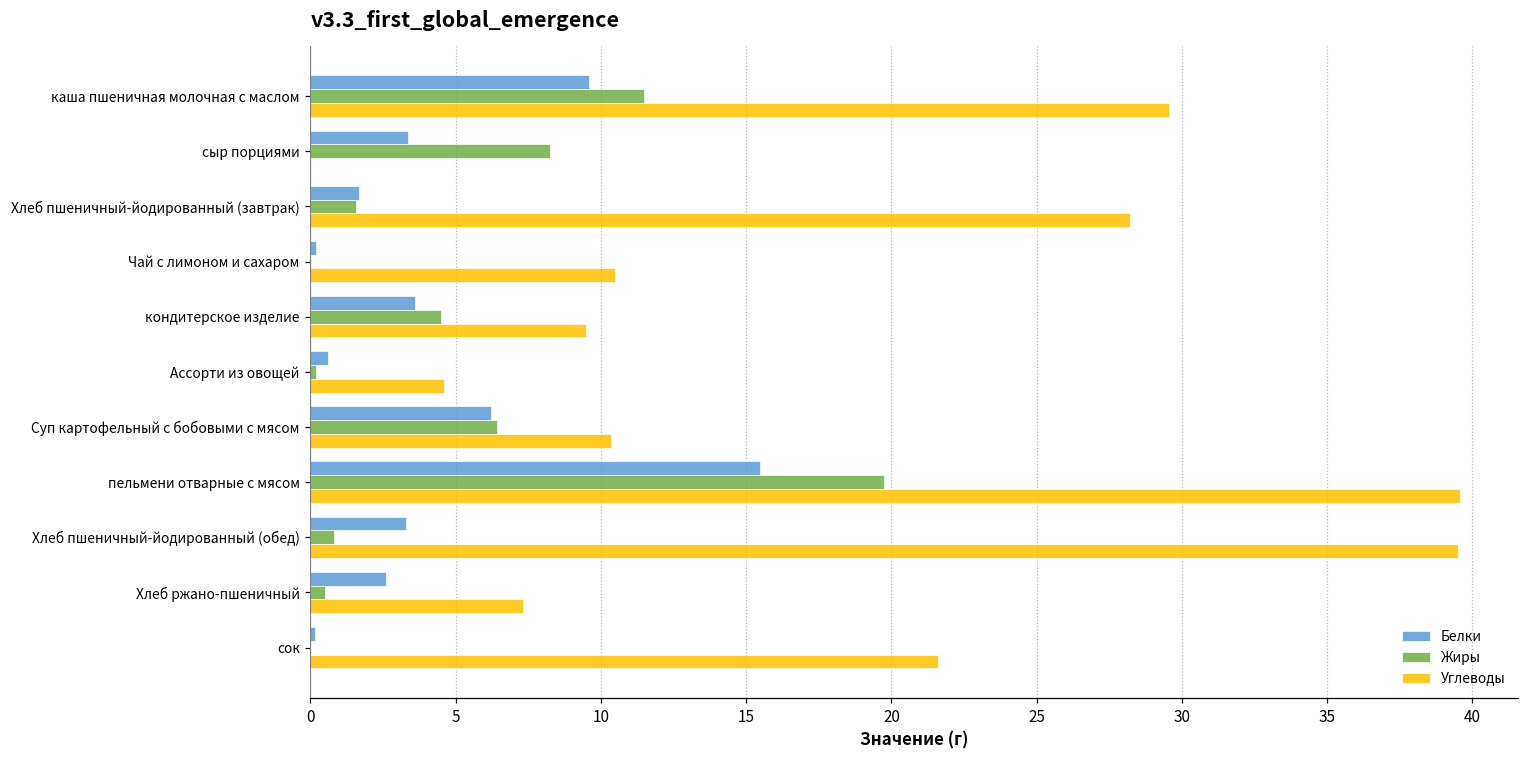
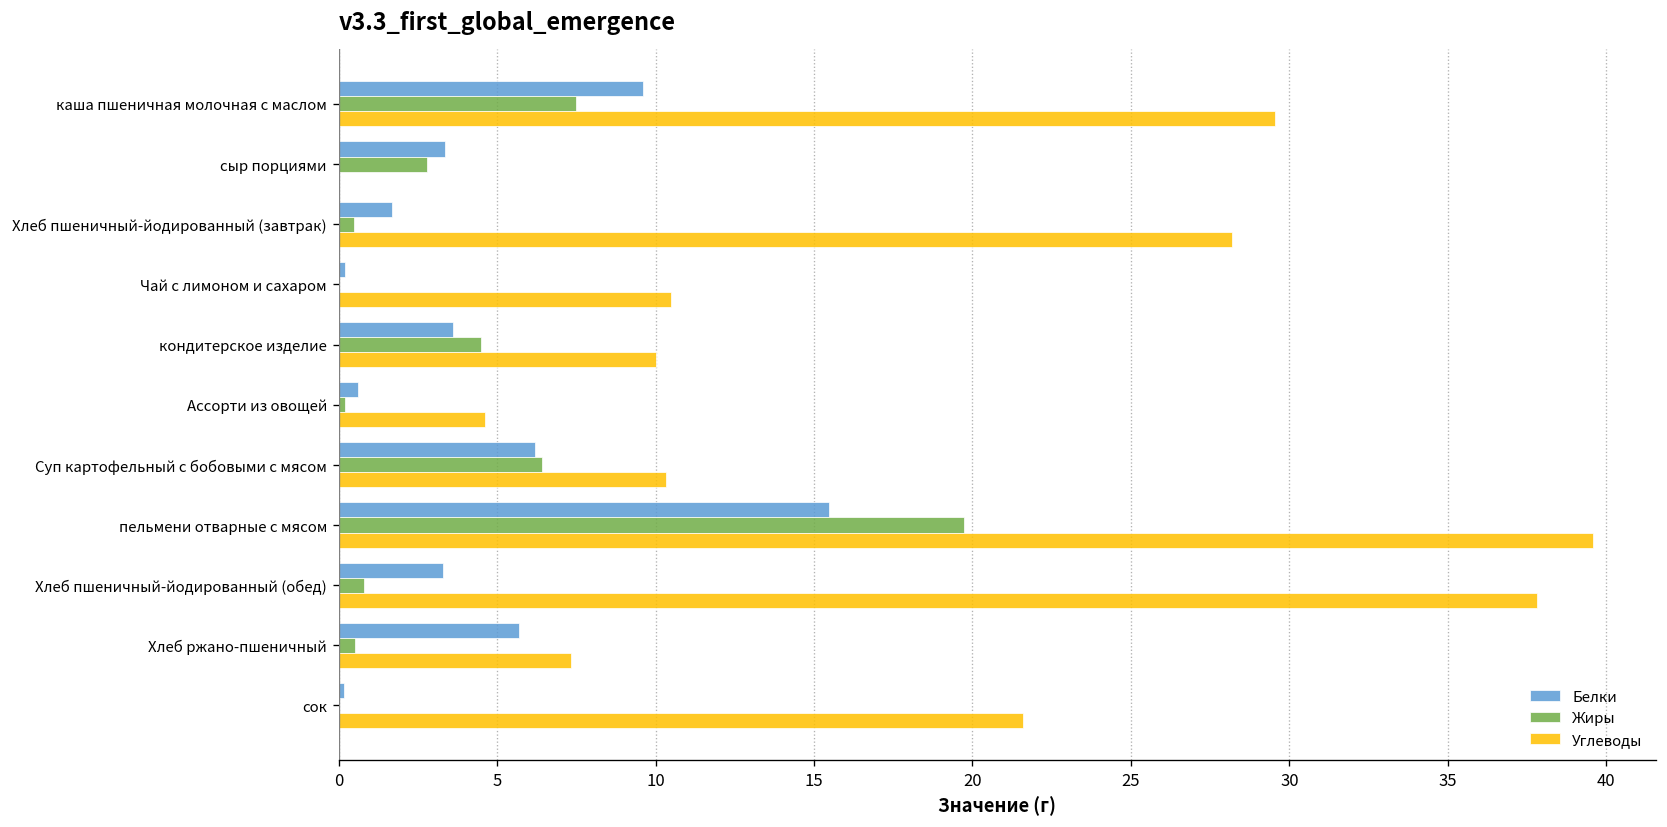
  {
    "Белки": {
      "каша пшеничная молочная с маслом": 9.6,
      "сыр порциями": 3.4,
      "Хлеб пшеничный-йодированный (завтрак)": 1.7,
      "Чай с лимоном и сахаром": 0.2,
      "кондитерское изделие": 3.6,
      "Ассорти из овощей": 0.6,
      "Суп картофельный с бобовыми с мясом": 6.2,
      "пельмени отварные с мясом": 15.5,
      "Хлеб пшеничный-йодированный (обед)": 3.3,
-     "Хлеб ржано-пшеничный": 2.6,
+     "Хлеб ржано-пшеничный": 5.7,
      "сок": 0.2
    },
    "Жиры": {
-     "каша пшеничная молочная с маслом": 11.5,
-     "сыр порциями": 8.3,
-     "Хлеб пшеничный-йодированный (завтрак)": 1.6,
+     "каша пшеничная молочная с маслом": 7.5,
+     "сыр порциями": 2.8,
+     "Хлеб пшеничный-йодированный (завтрак)": 0.5,
      "Чай с лимоном и сахаром": 0.0,
      "кондитерское изделие": 4.5,
      "Ассорти из овощей": 0.2,
      "Суп картофельный с бобовыми с мясом": 6.4,
      "пельмени отварные с мясом": 19.7,
      "Хлеб пшеничный-йодированный (обед)": 0.8,
      "Хлеб ржано-пшеничный": 0.5,
      "сок": 0.0
    },
    "Углеводы": {
      "каша пшеничная молочная с маслом": 29.6,
      "сыр порциями": 0.0,
      "Хлеб пшеничный-йодированный (завтрак)": 28.2,
      "Чай с лимоном и сахаром": 10.5,
-     "кондитерское изделие": 9.5,
+     "кондитерское изделие": 10.0,
      "Ассорти из овощей": 4.6,
      "Суп картофельный с бобовыми с мясом": 10.3,
      "пельмени отварные с мясом": 39.6,
-     "Хлеб пшеничный-йодированный (обед)": 39.5,
+     "Хлеб пшеничный-йодированный (обед)": 37.8,
      "Хлеб ржано-пшеничный": 7.3,
      "сок": 21.6
    }
  }
